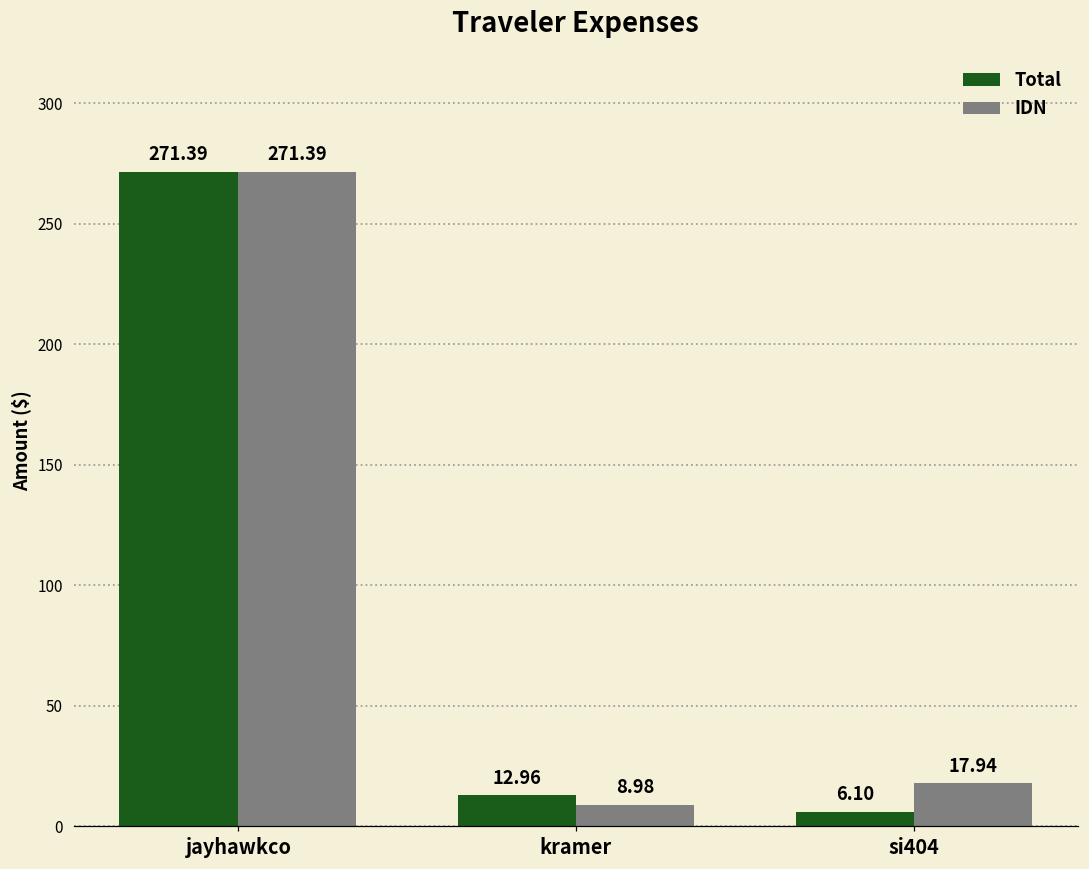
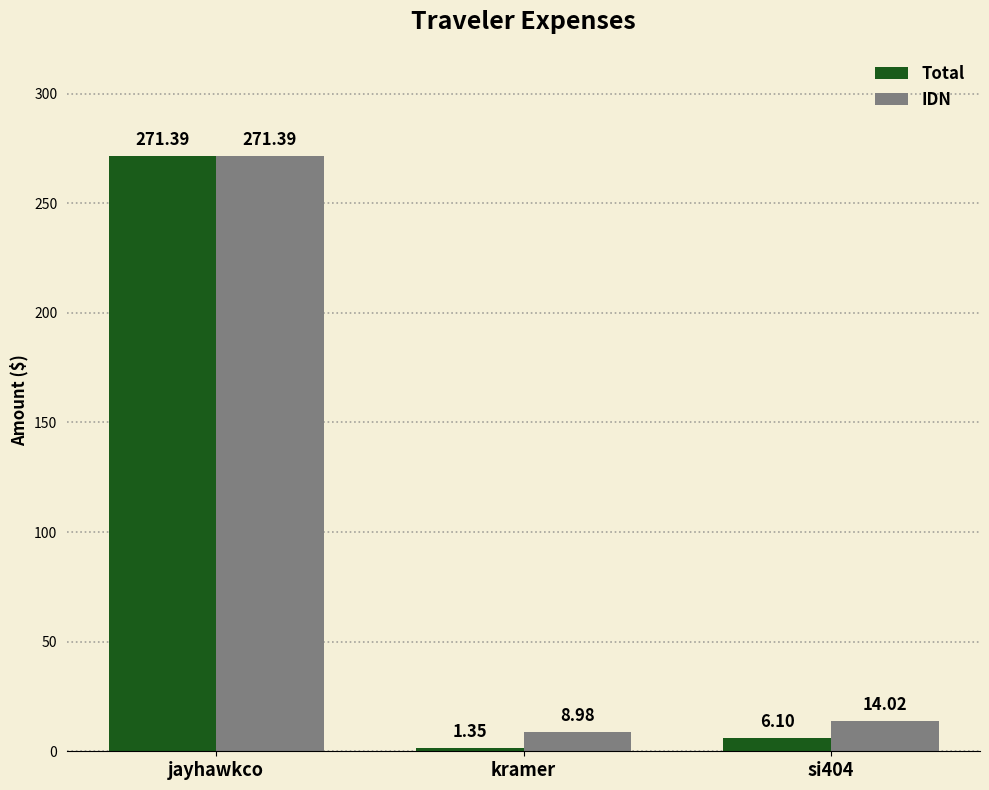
  {
    "Total": {
      "jayhawkco": 271.39,
-     "kramer": 12.96,
+     "kramer": 1.35,
      "si404": 6.10
    },
    "IDN": {
      "jayhawkco": 271.39,
      "kramer": 8.98,
-     "si404": 17.94
+     "si404": 14.02
    }
  }
